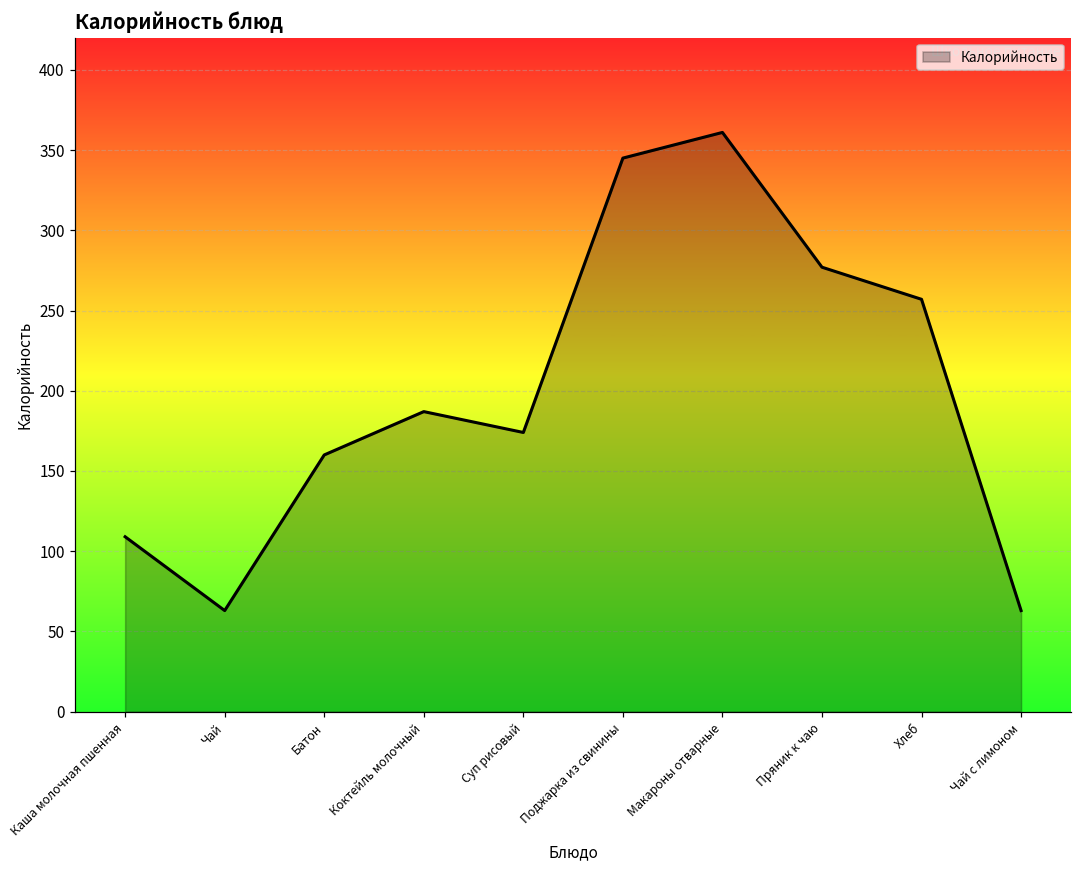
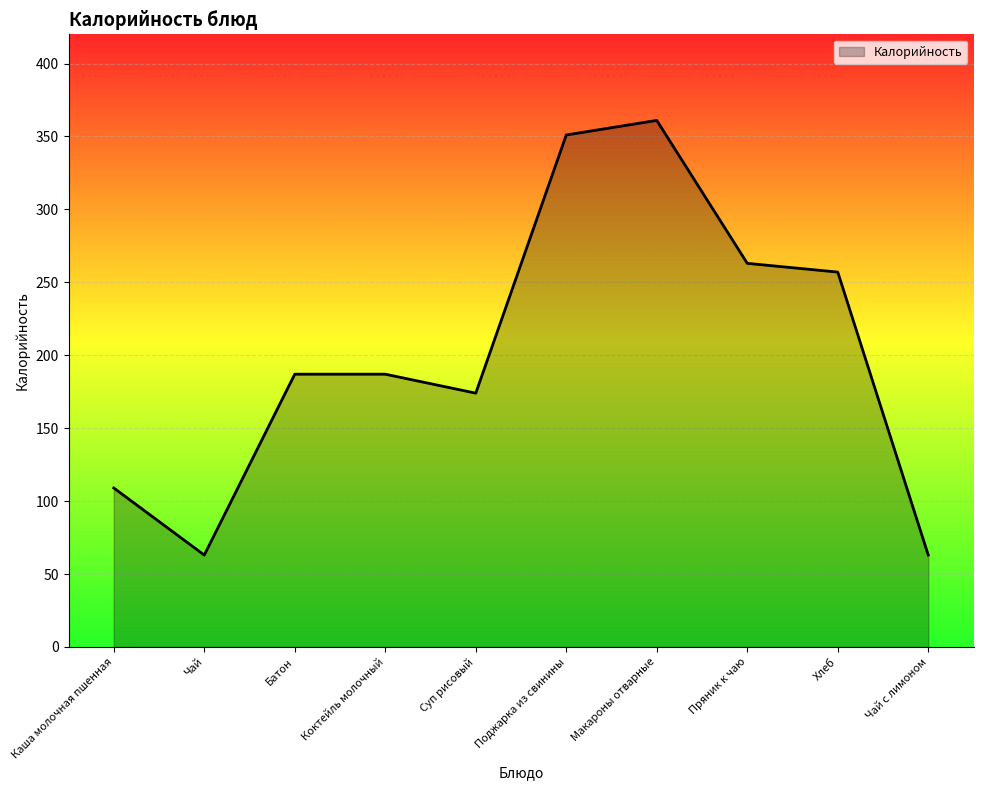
  {
    "Каша молочная пшенная": 109,
    "Чай": 63,
-   "Батон": 160,
+   "Батон": 187,
    "Коктейль молочный": 187,
    "Суп рисовый": 174,
-   "Поджарка из свинины": 345,
+   "Поджарка из свинины": 351,
    "Макароны отварные": 361,
-   "Пряник к чаю": 277,
+   "Пряник к чаю": 263,
    "Хлеб": 257,
    "Чай с лимоном": 63
  }
